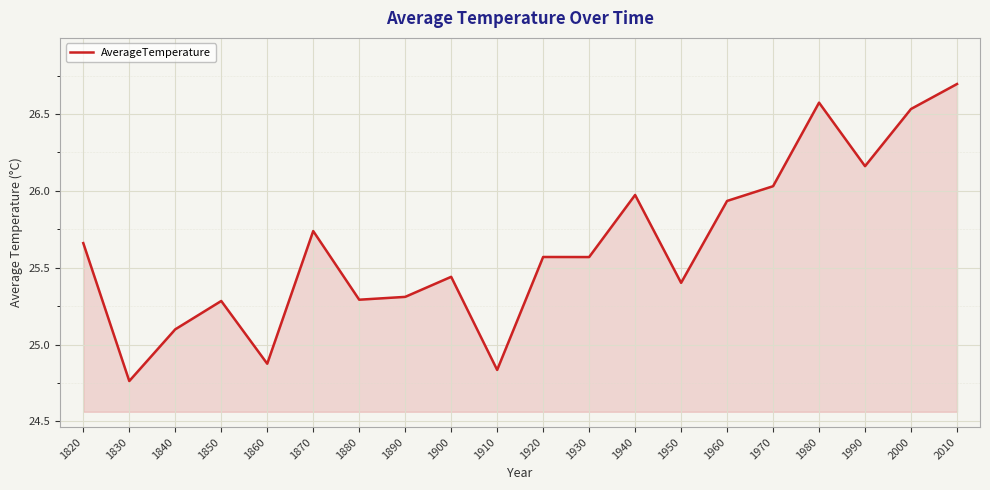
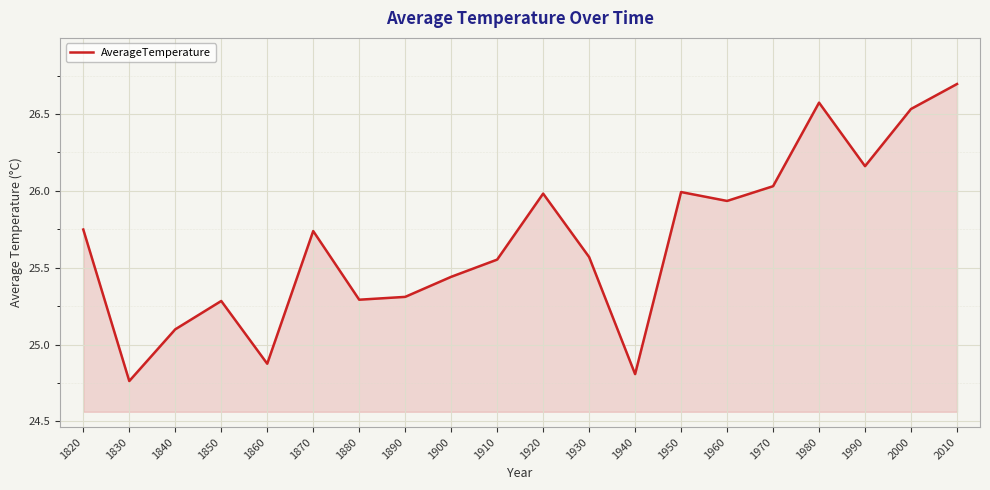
  {
-   "1820": 25.66,
+   "1820": 25.75,
    "1830": 24.76,
    "1840": 25.10,
    "1850": 25.28,
    "1860": 24.88,
    "1870": 25.74,
    "1880": 25.29,
    "1890": 25.31,
    "1900": 25.44,
-   "1910": 24.84,
-   "1920": 25.57,
+   "1910": 25.55,
+   "1920": 25.98,
    "1930": 25.57,
-   "1940": 25.97,
-   "1950": 25.40,
+   "1940": 24.81,
+   "1950": 25.99,
    "1960": 25.93,
    "1970": 26.03,
    "1980": 26.57,
    "1990": 26.16,
    "2000": 26.53,
    "2010": 26.70
  }
